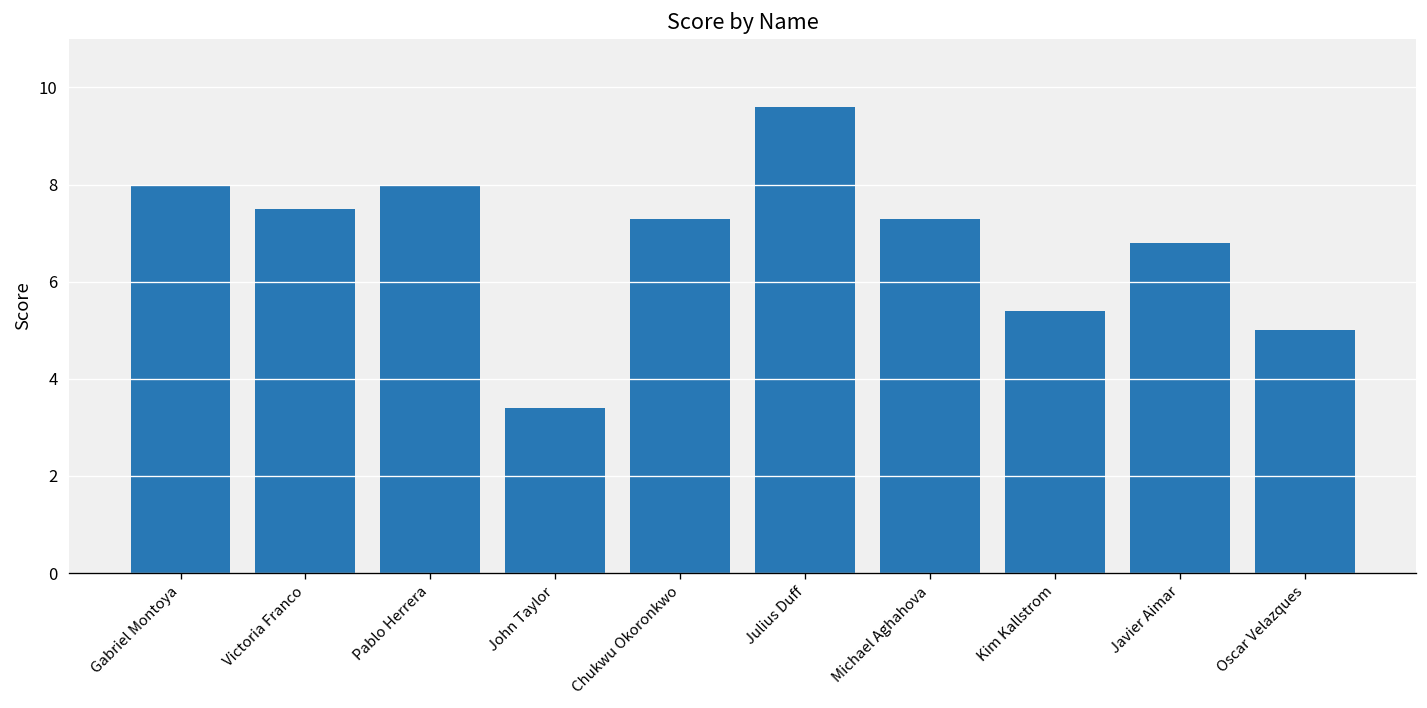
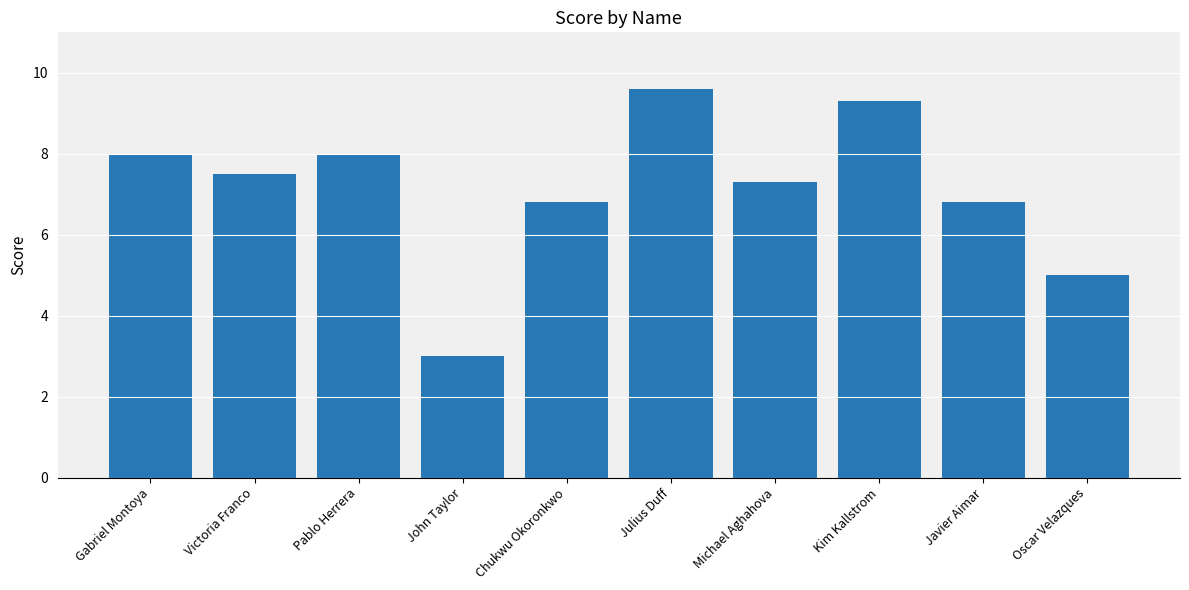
  {
    "Gabriel Montoya": 8.0,
    "Victoria Franco": 7.5,
    "Pablo Herrera": 8.0,
-   "John Taylor": 3.4,
-   "Chukwu Okoronkwo": 7.3,
+   "John Taylor": 3.0,
+   "Chukwu Okoronkwo": 6.8,
    "Julius Duff": 9.6,
    "Michael Aghahova": 7.3,
-   "Kim Kallstrom": 5.4,
+   "Kim Kallstrom": 9.3,
    "Javier Aimar": 6.8,
    "Oscar Velazques": 5.0
  }
